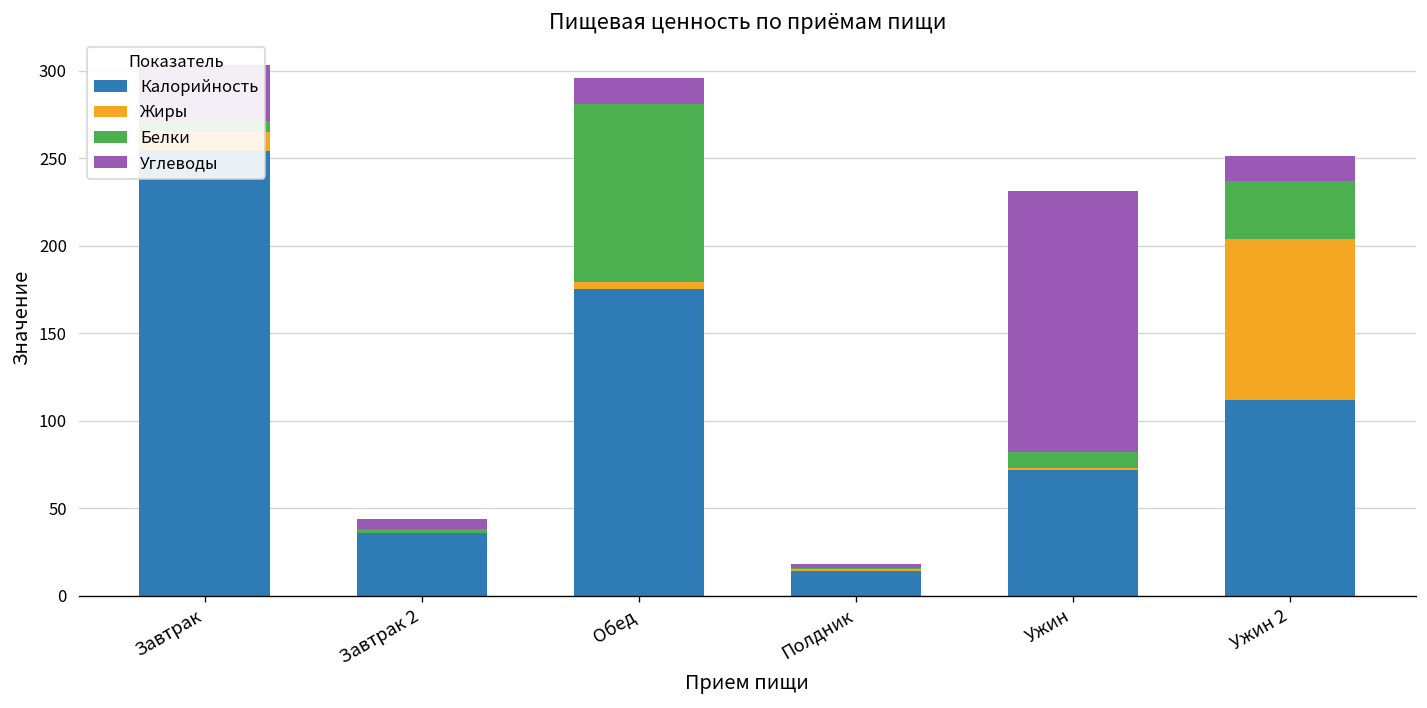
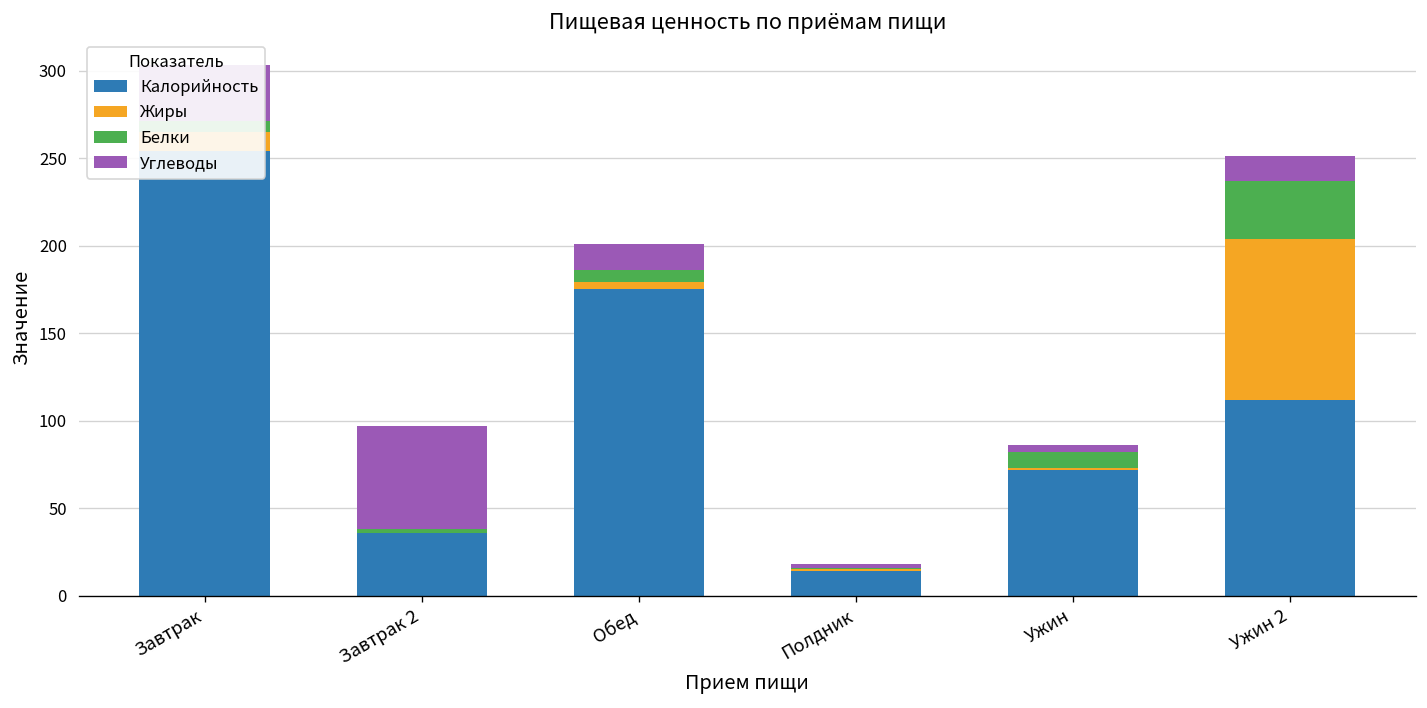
  {
    "Калорийность": {
      "Завтрак 2": 36,
      "Обед": 175,
      "Полдник": 14,
      "Ужин": 72,
      "Ужин 2": 112
    },
    "Жиры": {
      "Завтрак 2": 0,
      "Обед": 4,
      "Ужин 2": 92
    },
    "Белки": {
      "Завтрак 2": 2,
-     "Обед": 102,
+     "Обед": 7,
      "Ужин": 9,
      "Ужин 2": 33
    },
    "Углеводы": {
-     "Завтрак 2": 6,
+     "Завтрак 2": 59,
      "Обед": 15,
      "Полдник": 2,
-     "Ужин": 149,
+     "Ужин": 4,
      "Ужин 2": 14
    }
  }
